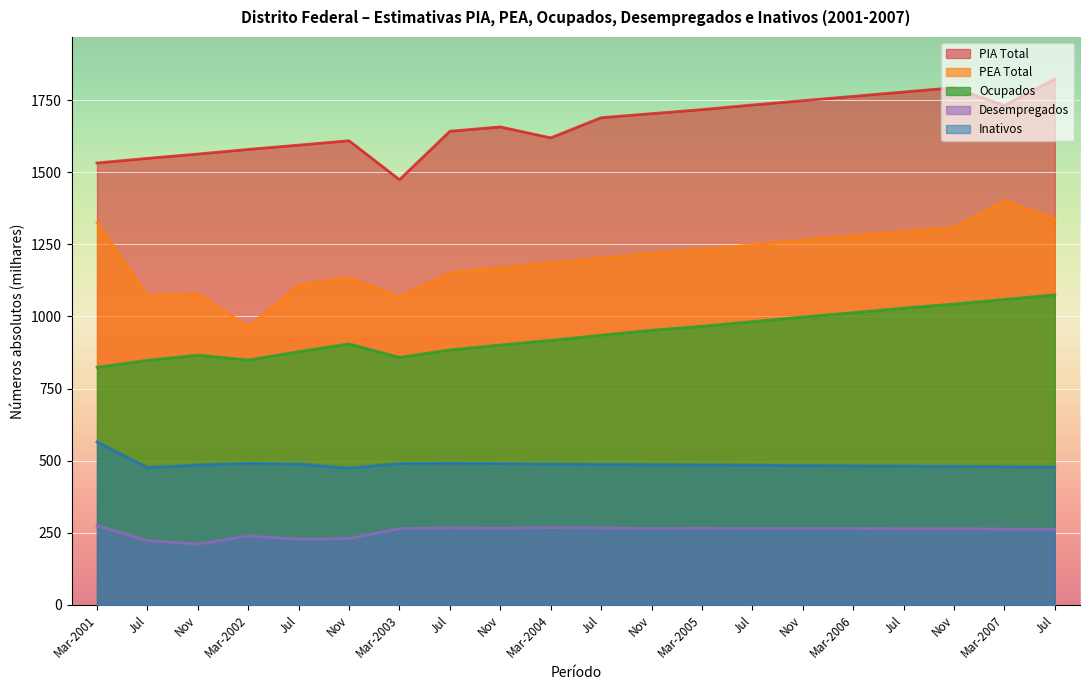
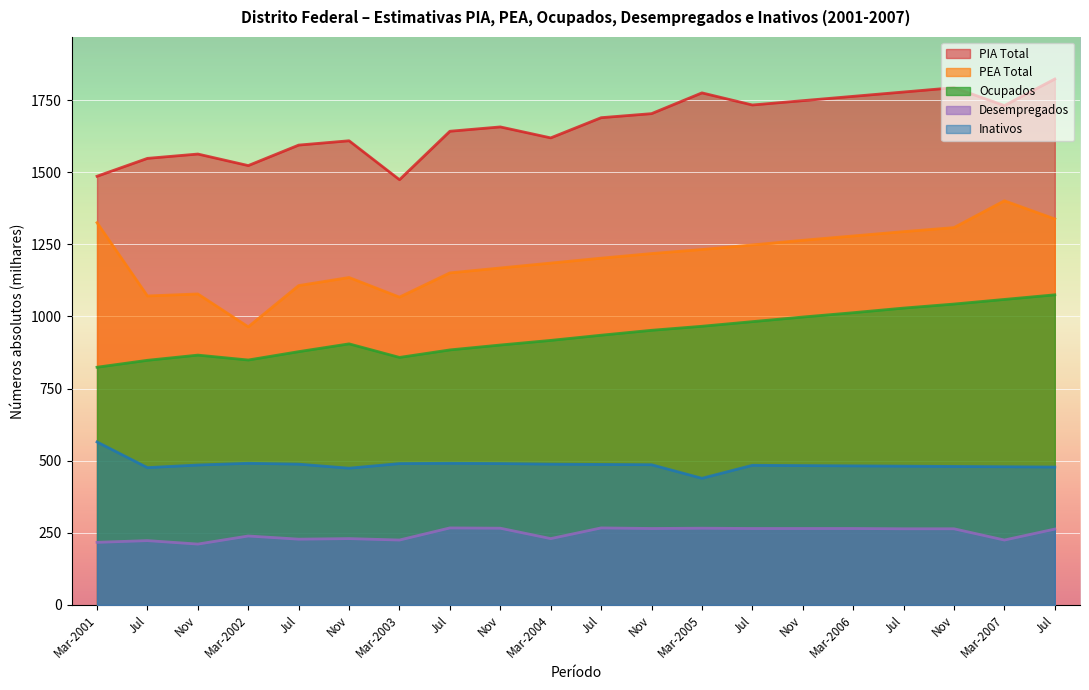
  {
    "PIA Total": {
-     "Mar-2001": 1530,
-     "Mar-2002": 1580,
+     "Mar-2001": 1490,
+     "Mar-2002": 1520,
      "Mar-2003": 1470,
      "Mar-2004": 1620,
-     "Mar-2005": 1720,
+     "Mar-2005": 1780,
      "Mar-2006": 1760
    },
    "PEA Total": {
      "Mar-2001": 1330,
      "Mar-2002": 960,
      "Mar-2003": 1070,
      "Mar-2004": 1190,
      "Mar-2005": 1230,
      "Mar-2006": 1280,
      "Mar-2007": 1400
    },
    "Ocupados": {
      "Mar-2001": 820,
      "Mar-2002": 850,
      "Mar-2003": 860,
      "Mar-2004": 920,
      "Mar-2005": 970,
      "Mar-2006": 1010,
      "Mar-2007": 1060
    },
    "Desempregados": {
-     "Mar-2001": 280,
+     "Mar-2001": 220,
      "Mar-2002": 240,
-     "Mar-2003": 270,
-     "Mar-2004": 270,
+     "Mar-2003": 230,
+     "Mar-2004": 230,
      "Mar-2005": 270,
      "Mar-2006": 270,
-     "Mar-2007": 260
+     "Mar-2007": 230
    },
    "Inativos": {
      "Mar-2001": 570,
      "Mar-2002": 490,
      "Mar-2003": 490,
      "Mar-2004": 490,
-     "Mar-2005": 490,
+     "Mar-2005": 440,
      "Mar-2006": 480,
      "Mar-2007": 480
    }
  }
